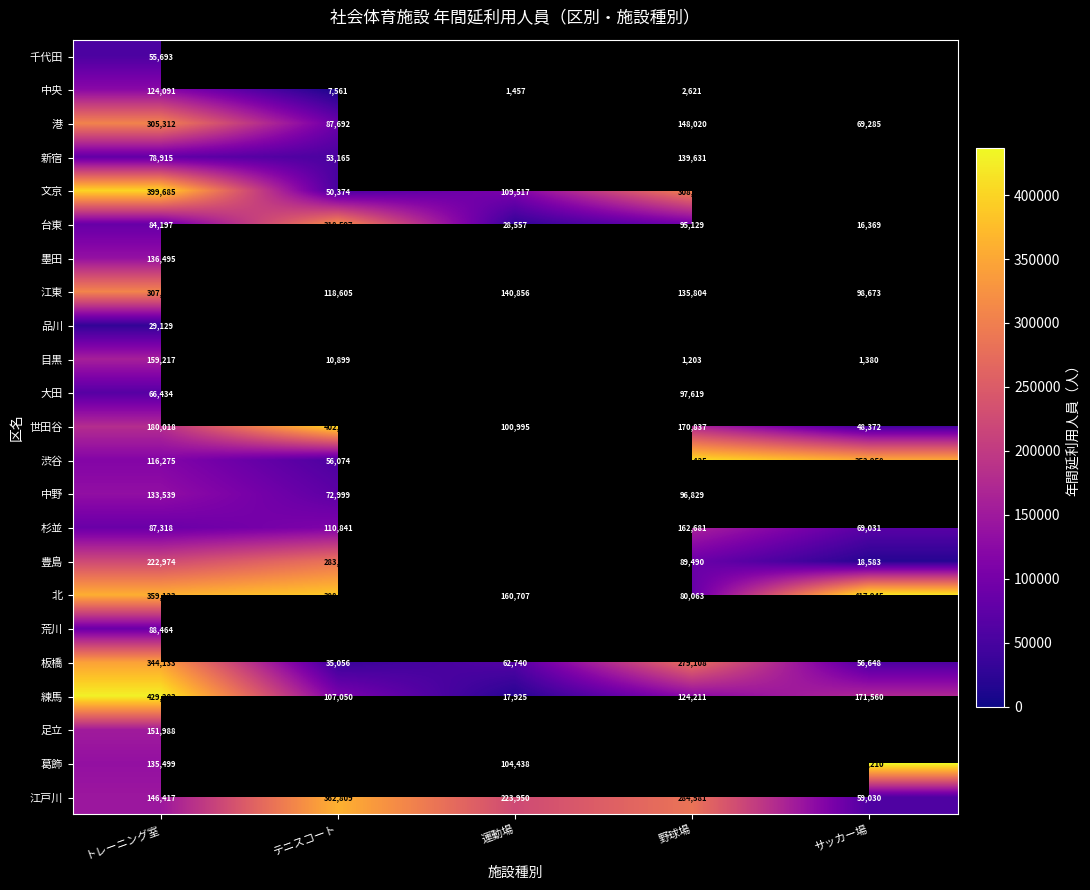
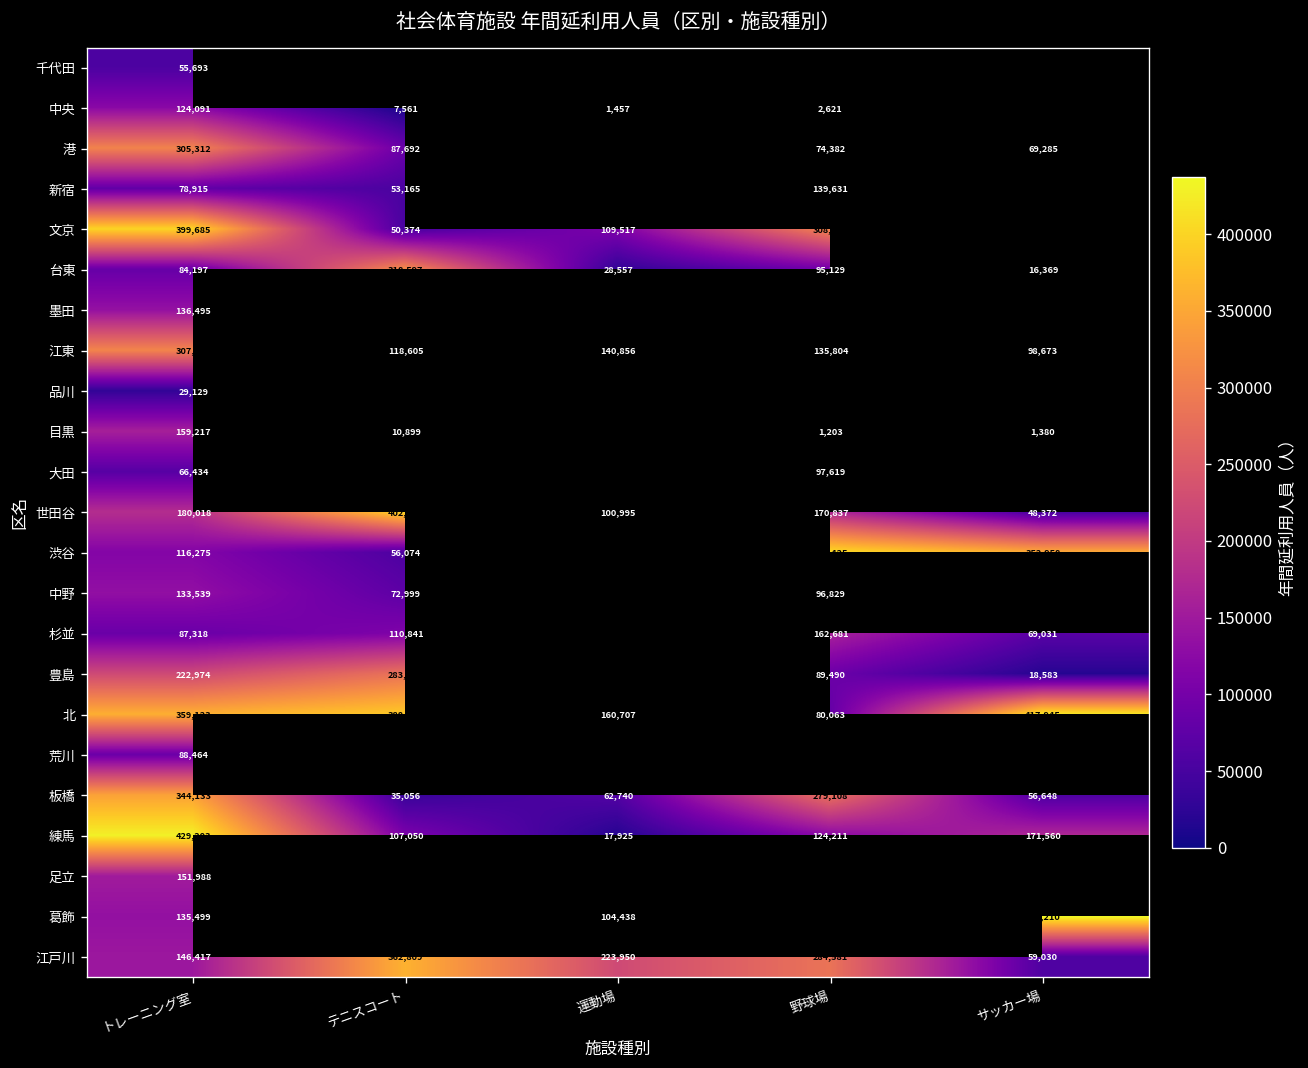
  {
    "千代田": {
      "トレーニング室": "55,693"
    },
    "中央": {
      "トレーニング室": "124,091",
      "テニスコート": "7,561",
      "運動場": "1,457",
      "野球場": "2,621"
    },
    "港": {
      "トレーニング室": "305,312",
      "テニスコート": "87,692",
-     "野球場": "148,020",
+     "野球場": "74,382",
      "サッカー場": "69,285"
    },
    "新宿": {
      "トレーニング室": "78,915",
      "テニスコート": "53,165",
      "野球場": "139,631"
    },
    "文京": {
      "トレーニング室": "399,685",
      "テニスコート": "50,374",
      "運動場": "109,517"
    },
    "台東": {
      "トレーニング室": "84,197",
      "運動場": "28,557",
      "野球場": "95,129",
      "サッカー場": "16,369"
    },
    "墨田": {
      "トレーニング室": "136,495"
    },
    "江東": {
      "テニスコート": "118,605",
      "運動場": "140,856",
      "野球場": "135,804",
      "サッカー場": "98,673"
    },
    "品川": {
      "トレーニング室": "29,129"
    },
    "目黒": {
      "トレーニング室": "159,217",
      "テニスコート": "10,899",
      "野球場": "1,203",
      "サッカー場": "1,380"
    },
    "大田": {
      "トレーニング室": "66,434",
      "野球場": "97,619"
    },
    "世田谷": {
      "トレーニング室": "180,018",
      "運動場": "100,995",
      "野球場": "170,837",
      "サッカー場": "48,372"
    },
    "渋谷": {
      "トレーニング室": "116,275",
      "テニスコート": "56,074"
    },
    "中野": {
      "トレーニング室": "133,539",
      "テニスコート": "72,999",
      "野球場": "96,829"
    },
    "杉並": {
      "トレーニング室": "87,318",
      "テニスコート": "110,841",
      "野球場": "162,681",
      "サッカー場": "69,031"
    },
    "豊島": {
      "トレーニング室": "222,974",
      "野球場": "89,490",
      "サッカー場": "18,583"
    },
    "北": {
      "トレーニング室": "359,123",
      "運動場": "160,707",
      "野球場": "80,063",
      "サッカー場": "417,945"
    },
    "荒川": {
      "トレーニング室": "88,464"
    },
    "板橋": {
      "トレーニング室": "344,133",
      "テニスコート": "35,056",
      "運動場": "62,740",
      "野球場": "279,108",
      "サッカー場": "56,648"
    },
    "練馬": {
      "トレーニング室": "429,203",
      "テニスコート": "107,050",
      "運動場": "17,925",
      "野球場": "124,211",
      "サッカー場": "171,560"
    },
    "足立": {
      "トレーニング室": "151,988"
    },
    "葛飾": {
      "トレーニング室": "135,499",
      "運動場": "104,438"
    },
    "江戸川": {
      "トレーニング室": "146,417",
      "テニスコート": "362,809",
      "運動場": "223,950",
      "野球場": "284,581",
      "サッカー場": "59,030"
    }
  }
